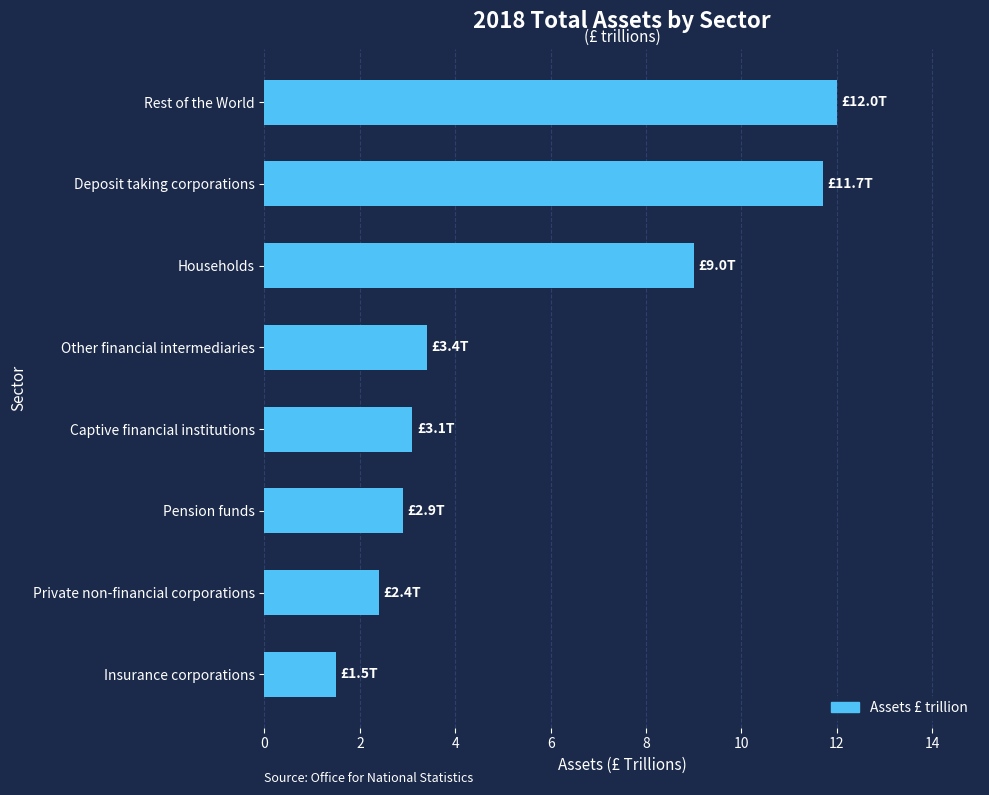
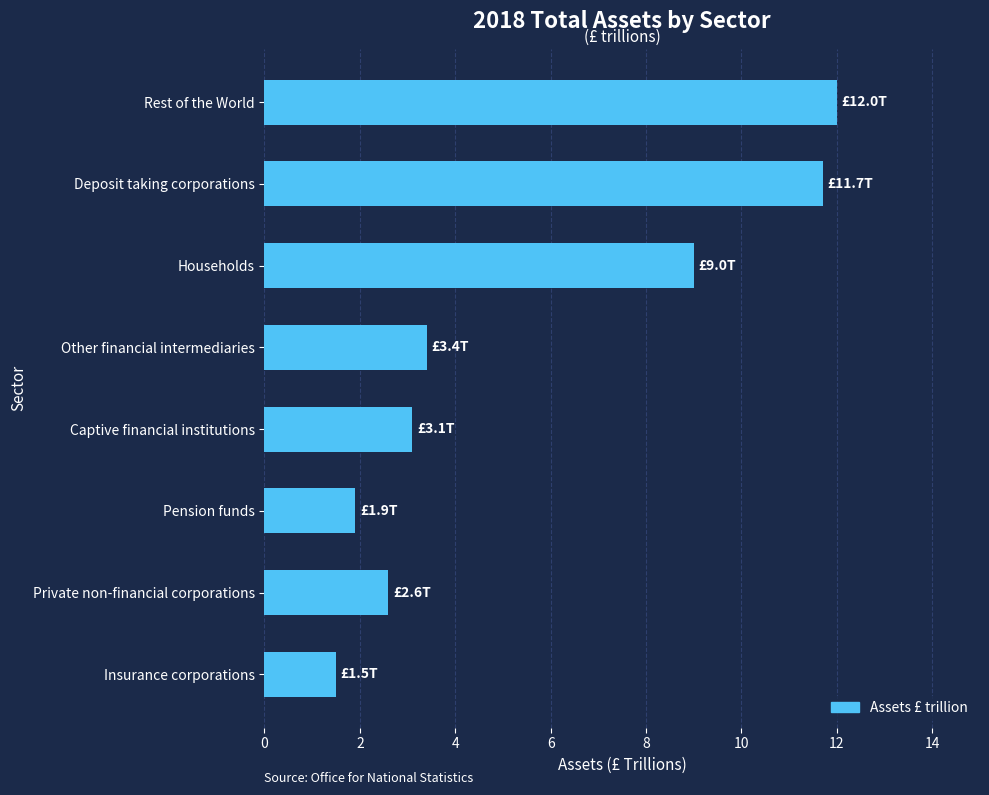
  {
    "Rest of the World": "£12.0T",
    "Deposit taking corporations": "£11.7T",
    "Households": "£9.0T",
    "Other financial intermediaries": "£3.4T",
    "Captive financial institutions": "£3.1T",
-   "Pension funds": "£2.9T",
-   "Private non-financial corporations": "£2.4T",
+   "Pension funds": "£1.9T",
+   "Private non-financial corporations": "£2.6T",
    "Insurance corporations": "£1.5T"
  }
